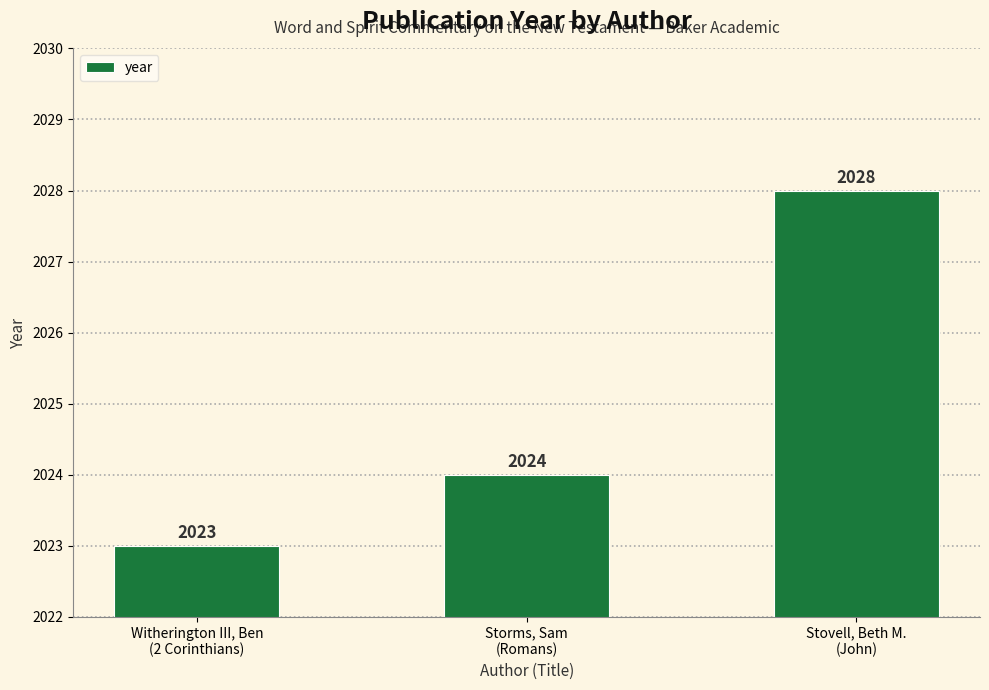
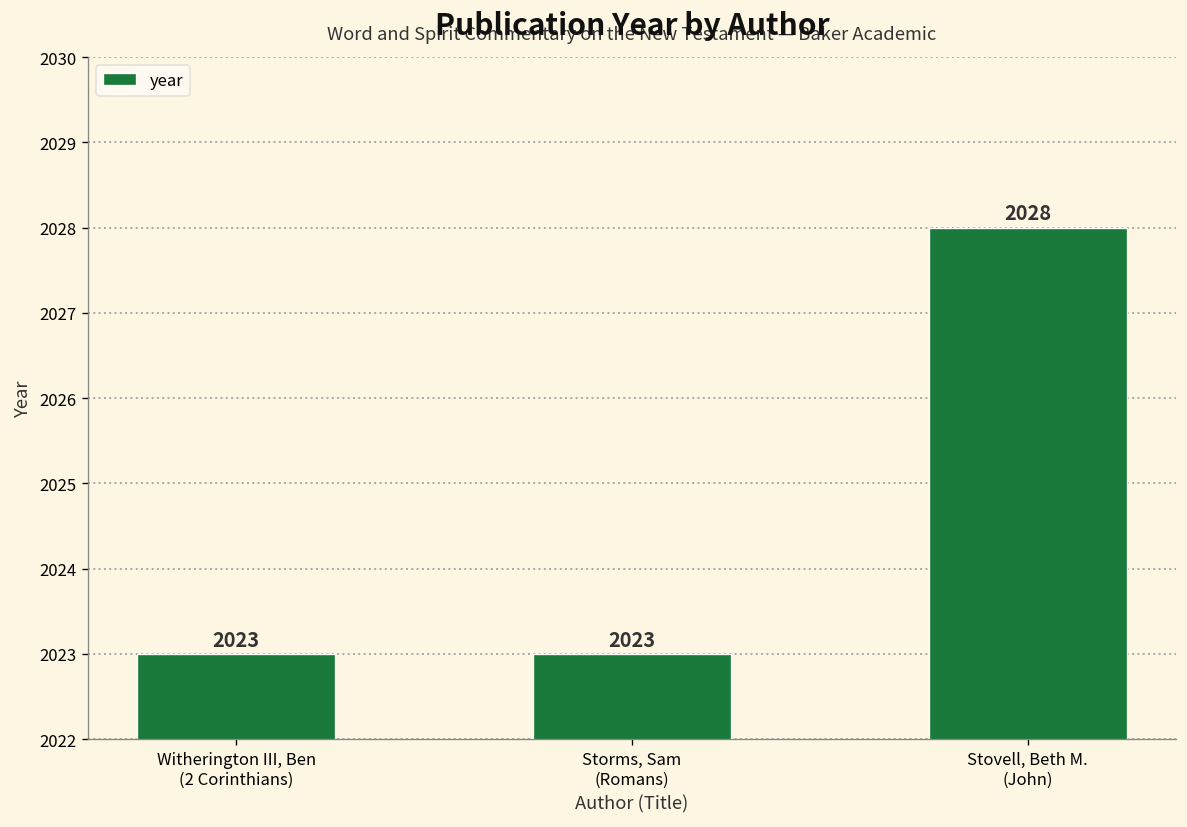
  {
    "Witherington III, Ben (2 Corinthians)": 2023,
-   "Storms, Sam (Romans)": 2024,
+   "Storms, Sam (Romans)": 2023,
    "Stovell, Beth M. (John)": 2028
  }
